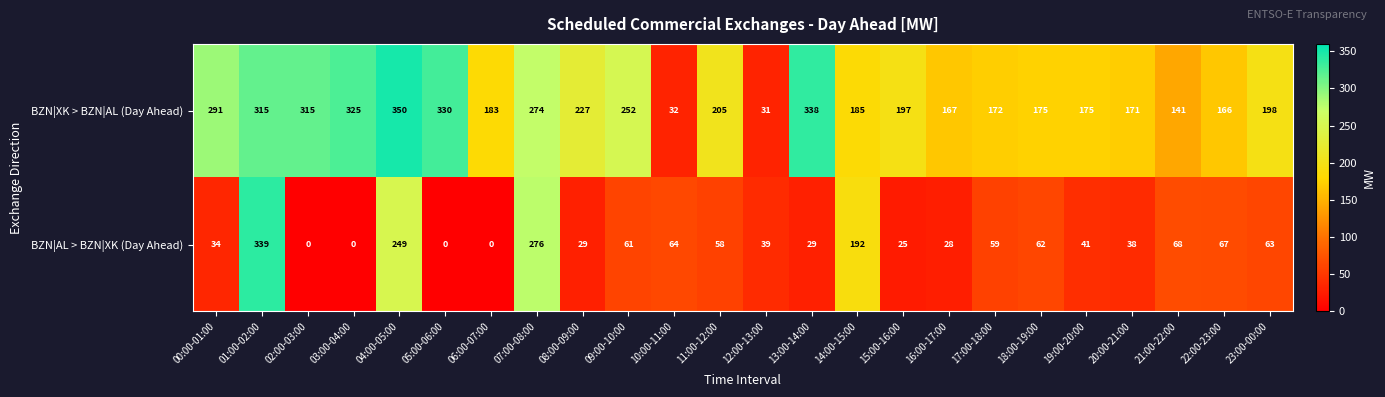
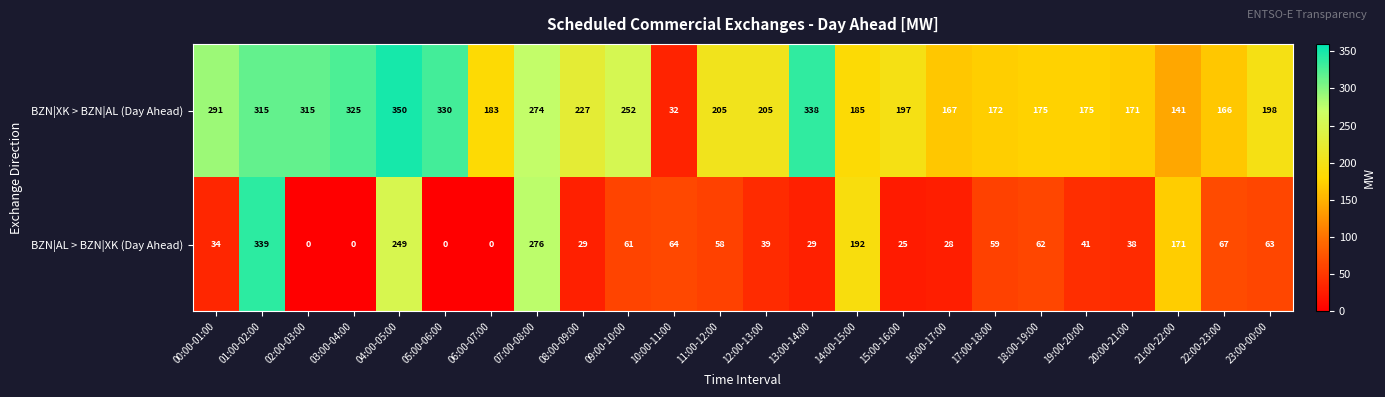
  {
    "BZN|XK > BZN|AL (Day Ahead)": {
      "00:00-01:00": 291,
      "01:00-02:00": 315,
      "02:00-03:00": 315,
      "03:00-04:00": 325,
      "04:00-05:00": 350,
      "05:00-06:00": 330,
      "06:00-07:00": 183,
      "07:00-08:00": 274,
      "08:00-09:00": 227,
      "09:00-10:00": 252,
      "10:00-11:00": 32,
      "11:00-12:00": 205,
-     "12:00-13:00": 31,
+     "12:00-13:00": 205,
      "13:00-14:00": 338,
      "14:00-15:00": 185,
      "15:00-16:00": 197,
      "16:00-17:00": 167,
      "17:00-18:00": 172,
      "18:00-19:00": 175,
      "19:00-20:00": 175,
      "20:00-21:00": 171,
      "21:00-22:00": 141,
      "22:00-23:00": 166,
      "23:00-00:00": 198
    },
    "BZN|AL > BZN|XK (Day Ahead)": {
      "00:00-01:00": 34,
      "01:00-02:00": 339,
      "02:00-03:00": 0,
      "03:00-04:00": 0,
      "04:00-05:00": 249,
      "05:00-06:00": 0,
      "06:00-07:00": 0,
      "07:00-08:00": 276,
      "08:00-09:00": 29,
      "09:00-10:00": 61,
      "10:00-11:00": 64,
      "11:00-12:00": 58,
      "12:00-13:00": 39,
      "13:00-14:00": 29,
      "14:00-15:00": 192,
      "15:00-16:00": 25,
      "16:00-17:00": 28,
      "17:00-18:00": 59,
      "18:00-19:00": 62,
      "19:00-20:00": 41,
      "20:00-21:00": 38,
-     "21:00-22:00": 68,
+     "21:00-22:00": 171,
      "22:00-23:00": 67,
      "23:00-00:00": 63
    }
  }
